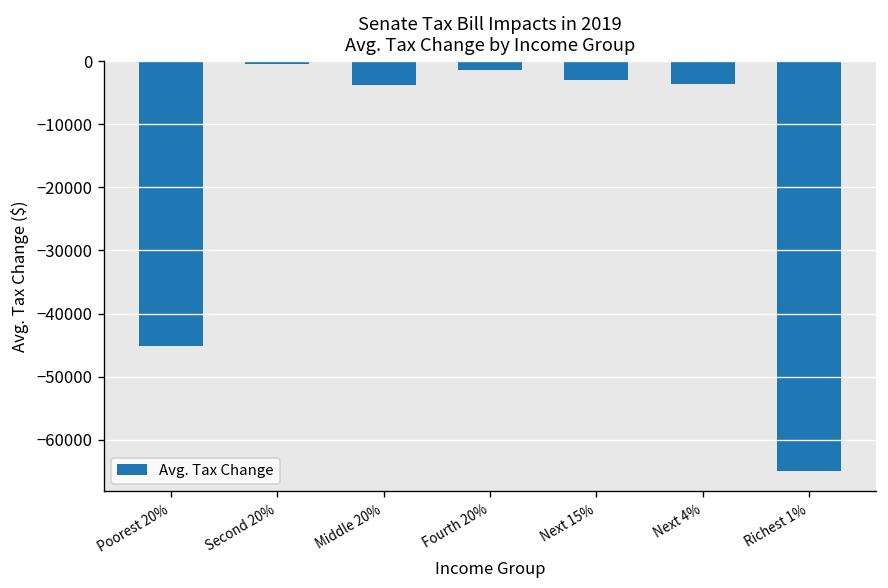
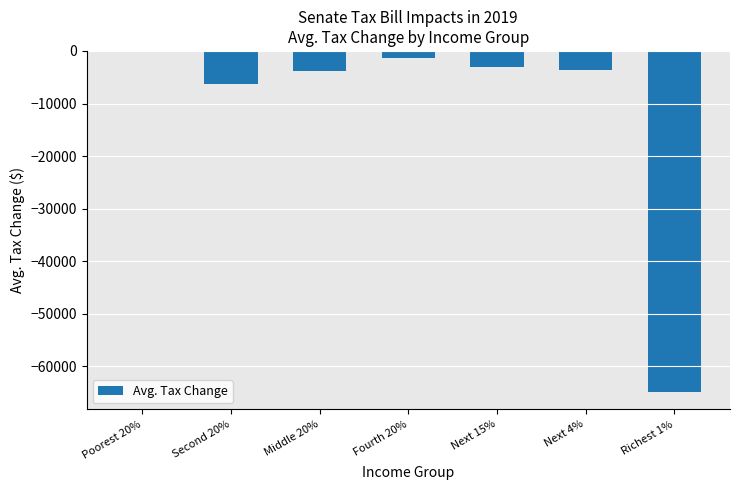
  {
-   "Poorest 20%": -45000,
-   "Second 20%": 0,
+   "Poorest 20%": 0,
+   "Second 20%": -6000,
    "Middle 20%": -4000,
    "Fourth 20%": -1000,
    "Next 15%": -3000,
    "Next 4%": -4000,
    "Richest 1%": -65000
  }
